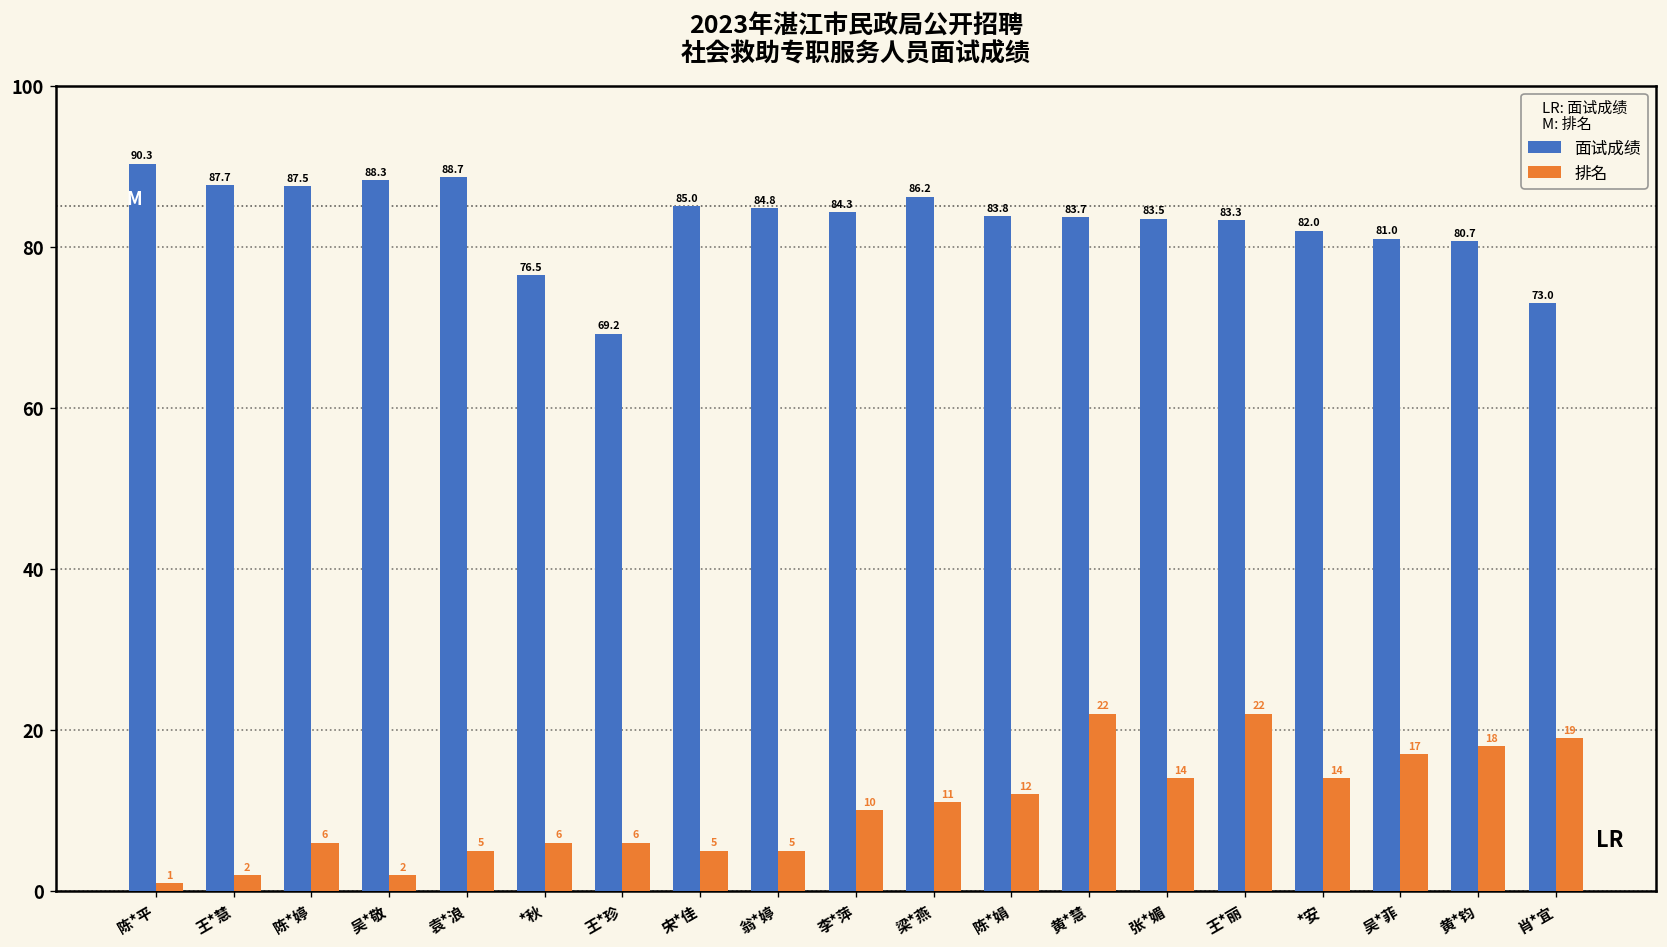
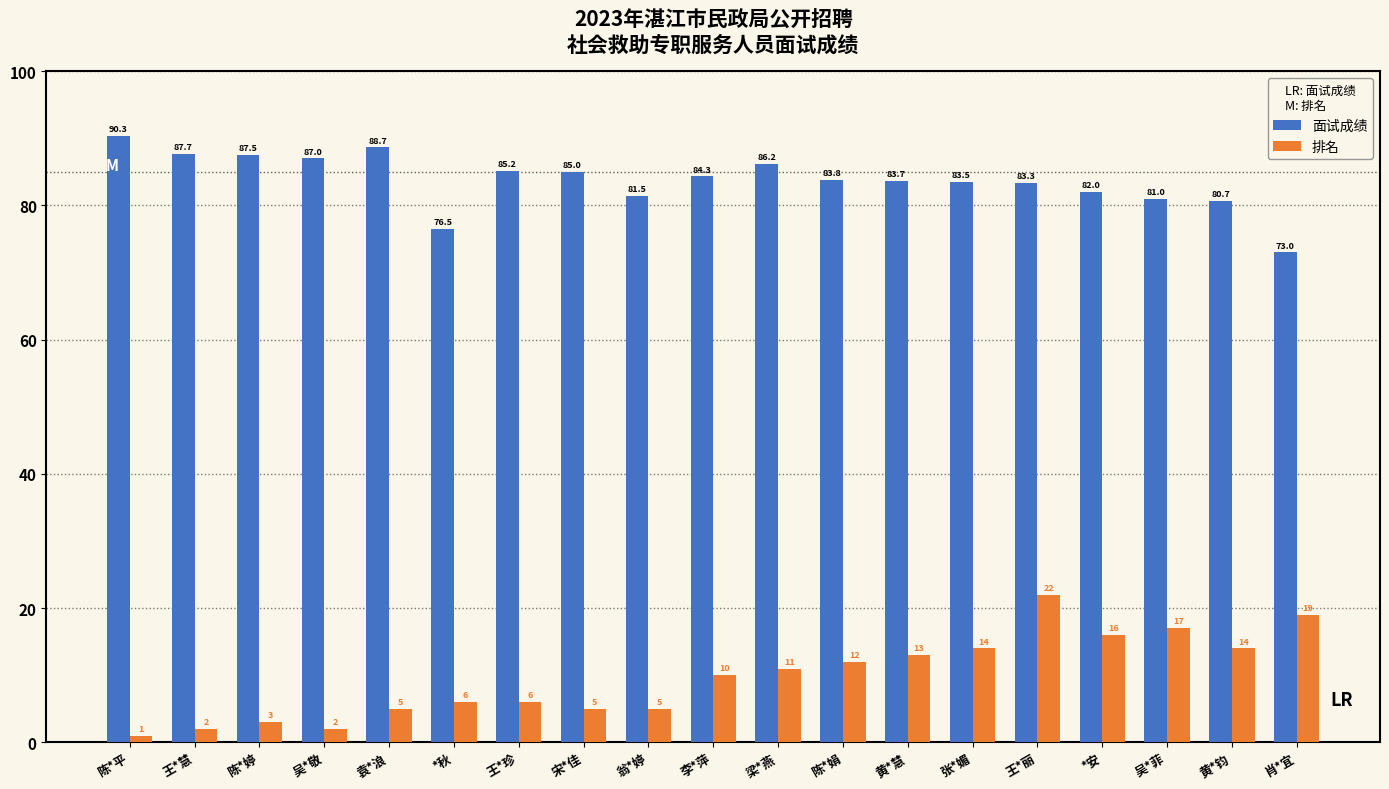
  {
    "面试成绩": {
      "陈*平": 90.3,
      "王*慧": 87.7,
      "陈*婷": 87.5,
-     "吴*敬": 88.3,
+     "吴*敬": 87.0,
      "袁*浪": 88.7,
      "*秋": 76.5,
-     "王*珍": 69.2,
+     "王*珍": 85.2,
      "宋*佳": 85.0,
-     "翁*婷": 84.8,
+     "翁*婷": 81.5,
      "李*萍": 84.3,
      "梁*燕": 86.2,
      "陈*娟": 83.8,
      "黄*慧": 83.7,
      "张*媚": 83.5,
      "王*丽": 83.3,
      "*安": 82.0,
      "吴*菲": 81.0,
      "黄*钧": 80.7,
      "肖*宜": 73.0
    },
    "排名": {
      "陈*平": 1,
      "王*慧": 2,
-     "陈*婷": 6,
+     "陈*婷": 3,
      "吴*敬": 2,
      "袁*浪": 5,
      "*秋": 6,
      "王*珍": 6,
      "宋*佳": 5,
      "翁*婷": 5,
      "李*萍": 10,
      "梁*燕": 11,
      "陈*娟": 12,
-     "黄*慧": 22,
+     "黄*慧": 13,
      "张*媚": 14,
      "王*丽": 22,
-     "*安": 14,
+     "*安": 16,
      "吴*菲": 17,
-     "黄*钧": 18,
+     "黄*钧": 14,
      "肖*宜": 19
    }
  }
